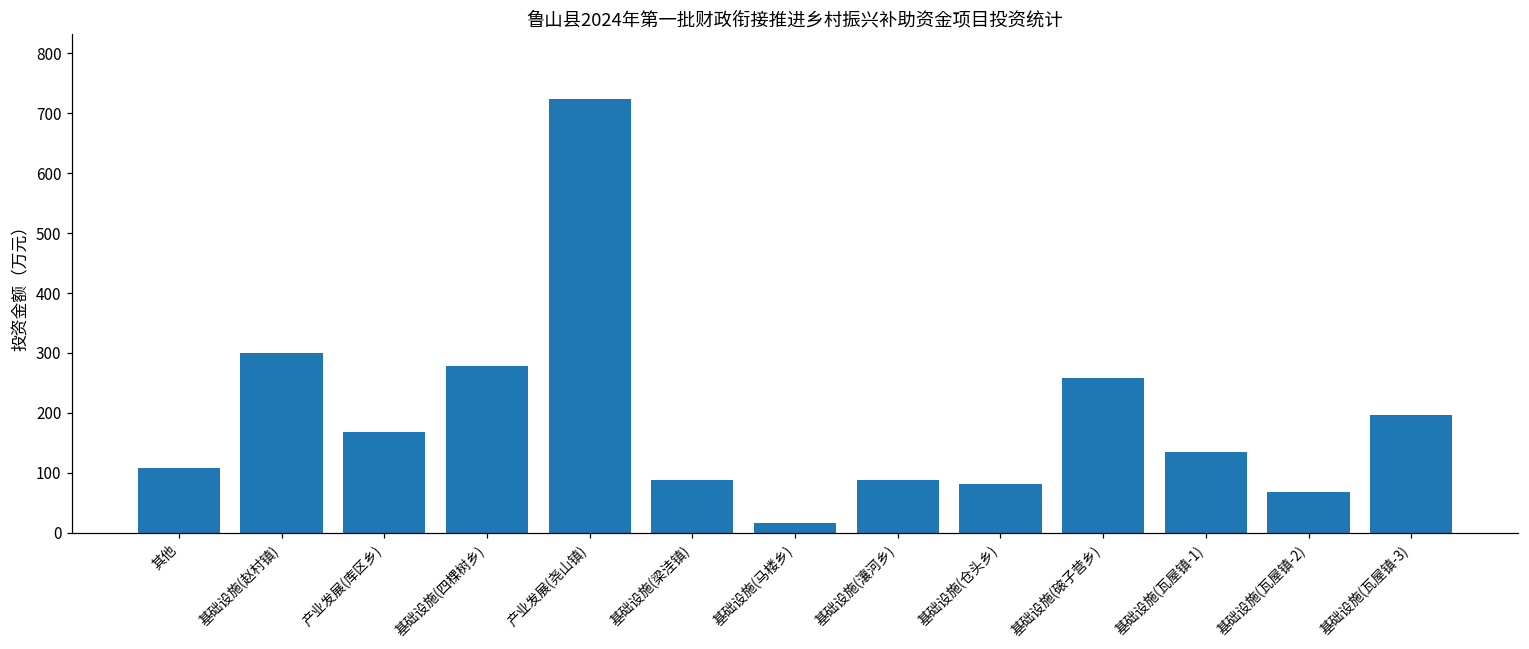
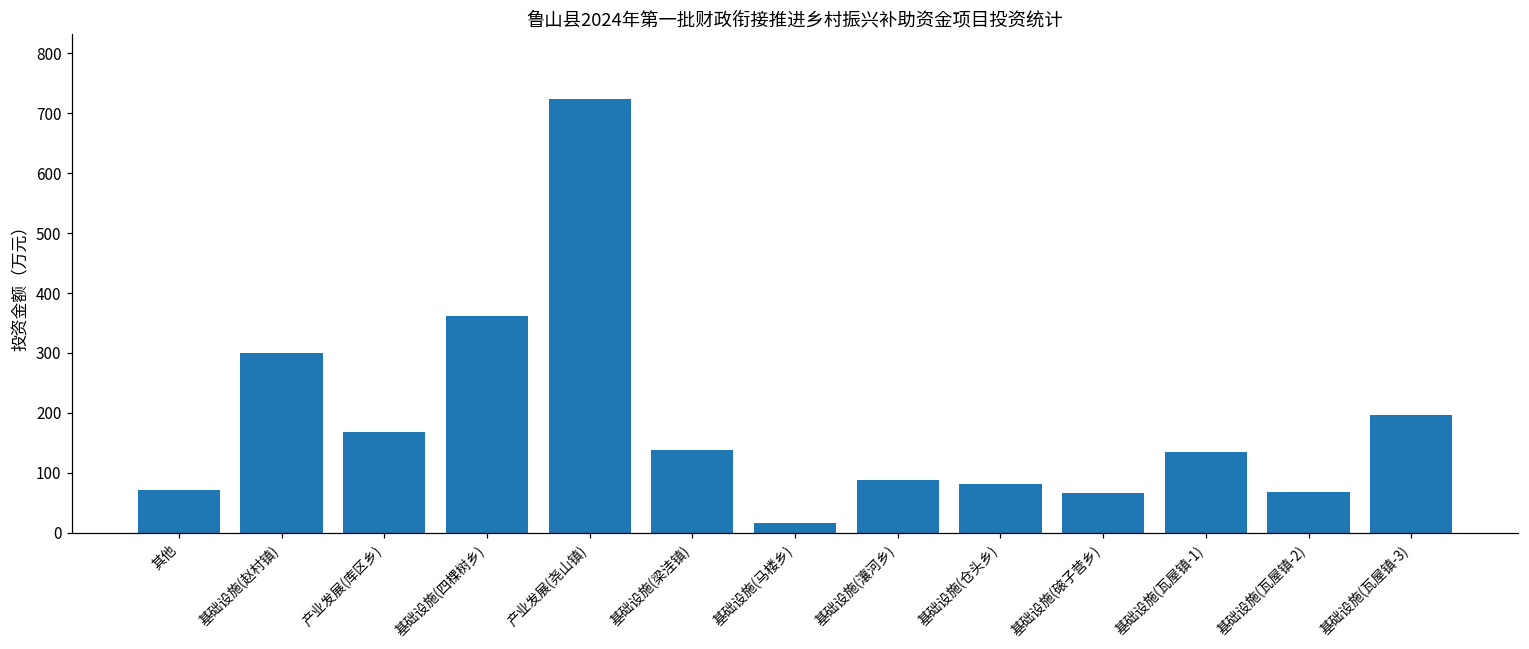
  {
-   "其他": 110,
+   "其他": 70,
    "基础设施(赵村镇)": 300,
    "产业发展(库区乡)": 170,
-   "基础设施(四棵树乡)": 280,
+   "基础设施(四棵树乡)": 360,
    "产业发展(尧山镇)": 720,
-   "基础设施(梁洼镇)": 90,
+   "基础设施(梁洼镇)": 140,
    "基础设施(马楼乡)": 20,
    "基础设施(瀼河乡)": 90,
    "基础设施(仓头乡)": 80,
-   "基础设施(磙子营乡)": 260,
+   "基础设施(磙子营乡)": 70,
    "基础设施(瓦屋镇-1)": 130,
    "基础设施(瓦屋镇-2)": 70,
    "基础设施(瓦屋镇-3)": 200
  }
